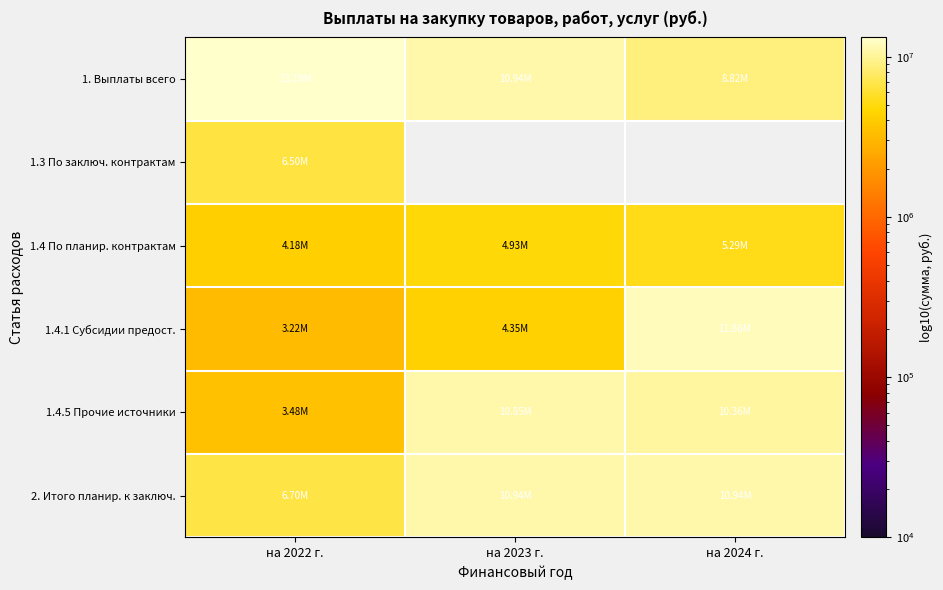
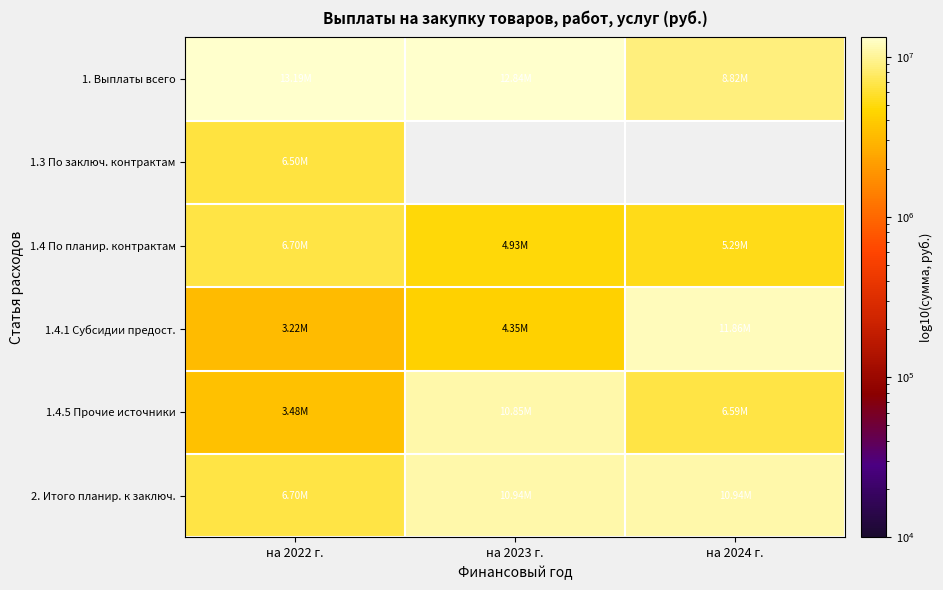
  {
    "1. Выплаты всего": {
      "на 2022 г.": "13.19M",
-     "на 2023 г.": "10.94M",
+     "на 2023 г.": "12.84M",
      "на 2024 г.": "8.82M"
    },
    "1.3 По заключ. контрактам": {
      "на 2022 г.": "6.50M"
    },
    "1.4 По планир. контрактам": {
-     "на 2022 г.": "4.18M",
+     "на 2022 г.": "6.70M",
      "на 2023 г.": "4.93M",
      "на 2024 г.": "5.29M"
    },
    "1.4.1 Субсидии предост.": {
      "на 2022 г.": "3.22M",
      "на 2023 г.": "4.35M",
      "на 2024 г.": "11.86M"
    },
    "1.4.5 Прочие источники": {
      "на 2022 г.": "3.48M",
      "на 2023 г.": "10.85M",
-     "на 2024 г.": "10.36M"
+     "на 2024 г.": "6.59M"
    },
    "2. Итого планир. к заключ.": {
      "на 2022 г.": "6.70M",
      "на 2023 г.": "10.94M",
      "на 2024 г.": "10.94M"
    }
  }
